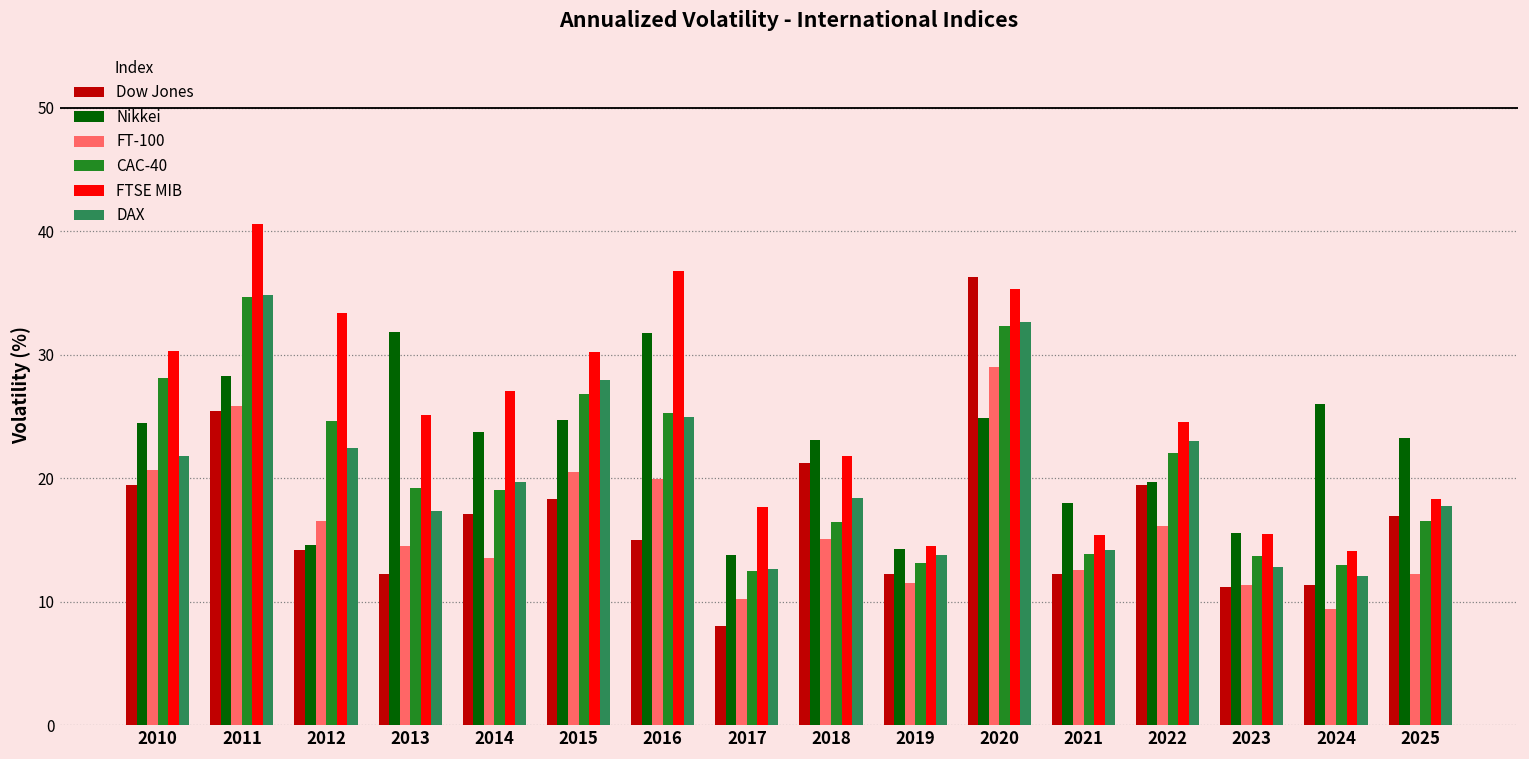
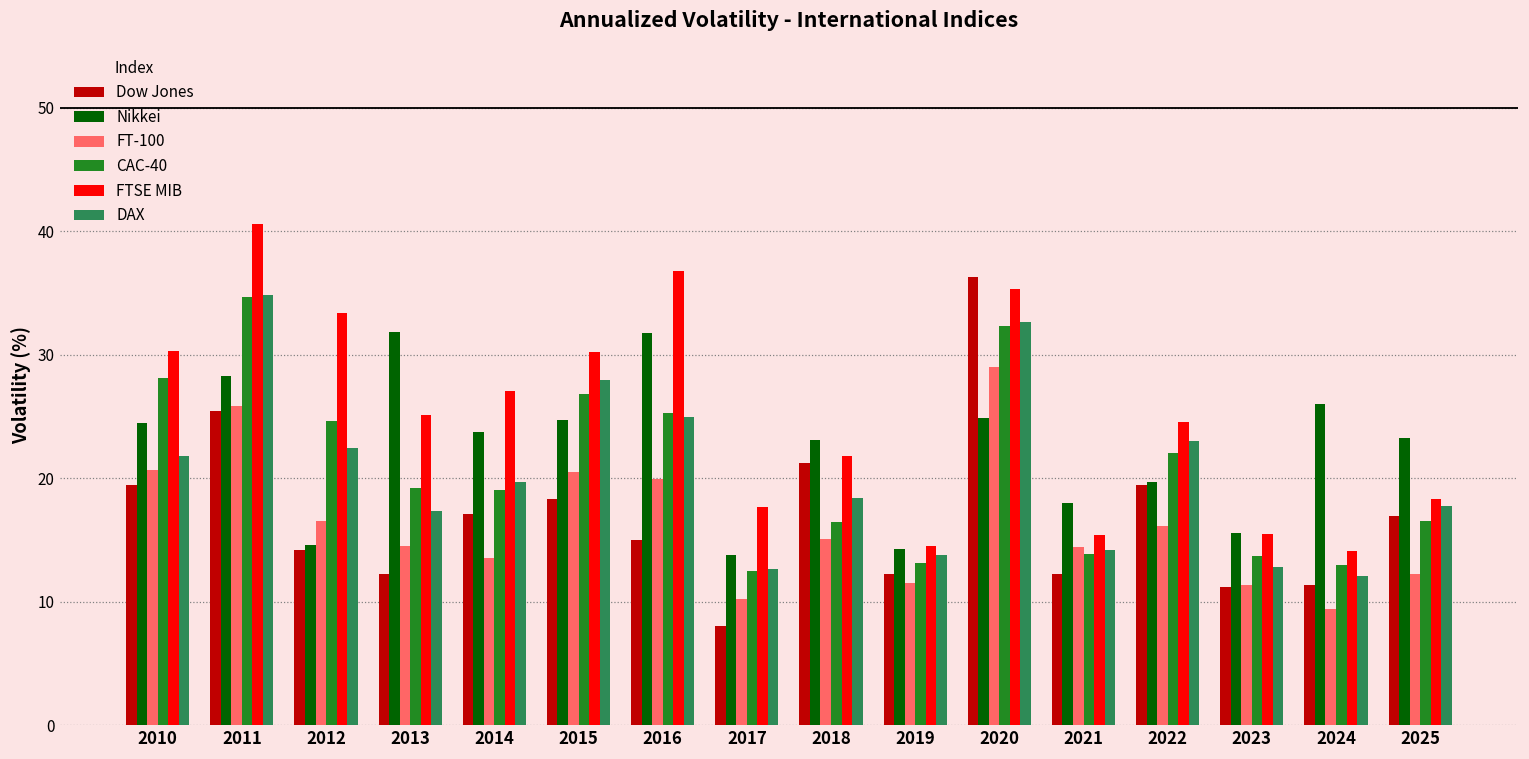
  {
    "Dow Jones": {
      "2010": 19.4,
      "2011": 25.4,
      "2012": 14.2,
      "2013": 12.3,
      "2014": 17.1,
      "2015": 18.3,
      "2016": 15.0,
      "2017": 8.0,
      "2018": 21.2,
      "2019": 12.2,
      "2020": 36.3,
      "2021": 12.2,
      "2022": 19.4,
      "2023": 11.1,
      "2024": 11.4,
      "2025": 17.0
    },
    "Nikkei": {
      "2010": 24.5,
      "2011": 28.3,
      "2012": 14.6,
      "2013": 31.9,
      "2014": 23.7,
      "2015": 24.7,
      "2016": 31.8,
      "2017": 13.8,
      "2018": 23.1,
      "2019": 14.3,
      "2020": 24.9,
      "2021": 18.0,
      "2022": 19.7,
      "2023": 15.6,
      "2024": 26.0,
      "2025": 23.3
    },
    "FT-100": {
      "2010": 20.7,
      "2011": 25.8,
      "2012": 16.6,
      "2013": 14.5,
      "2014": 13.5,
      "2015": 20.5,
      "2016": 20.0,
      "2017": 10.2,
      "2018": 15.1,
      "2019": 11.5,
      "2020": 29.0,
-     "2021": 12.5,
+     "2021": 14.4,
      "2022": 16.1,
      "2023": 11.3,
      "2024": 9.4,
      "2025": 12.2
    },
    "FTSE MIB": {
      "2010": 30.3,
      "2011": 40.6,
      "2012": 33.4,
      "2013": 25.1,
      "2014": 27.0,
      "2015": 30.2,
      "2016": 36.7,
      "2017": 17.6,
      "2018": 21.8,
      "2019": 14.5,
      "2020": 35.3,
      "2021": 15.4,
      "2022": 24.5,
      "2023": 15.4,
      "2024": 14.1,
      "2025": 18.3
    }
  }
